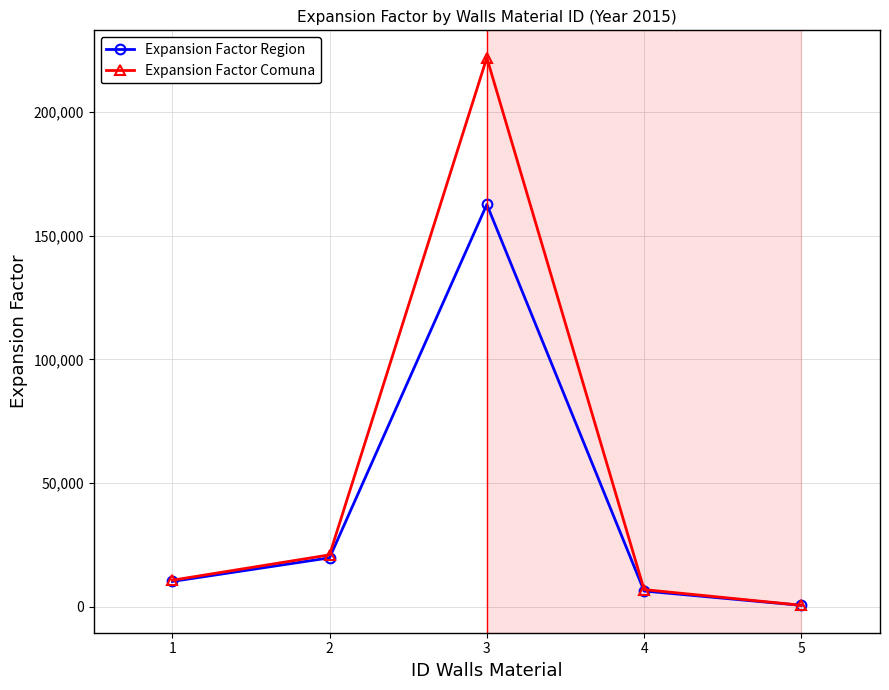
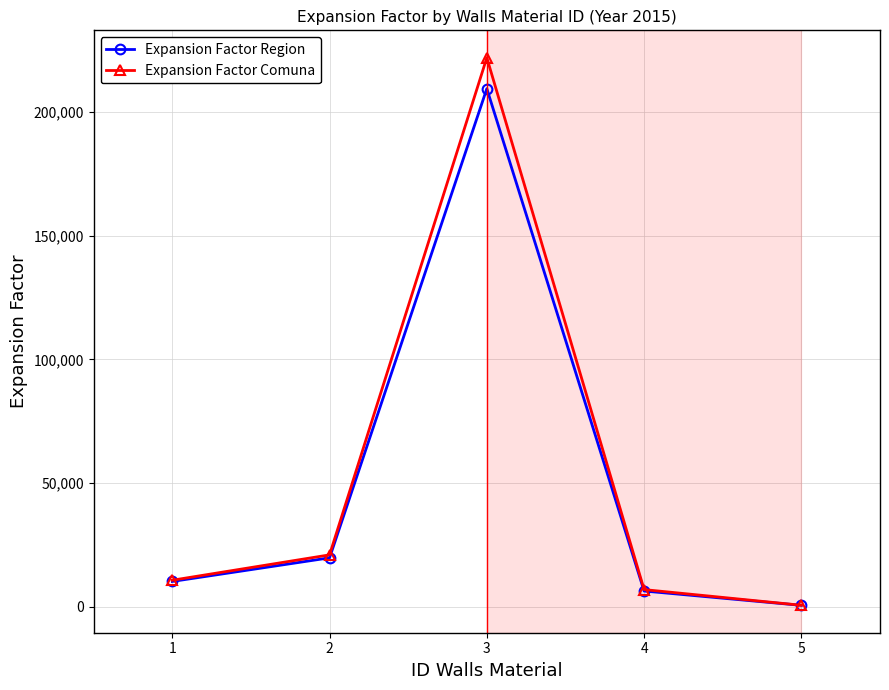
  {
    "Expansion Factor Region": {
      "2": "20,000",
-     "3": "163,000"
+     "3": "209,000"
    },
    "Expansion Factor Comuna": {
      "2": "21,000",
      "3": "222,000"
    }
  }
